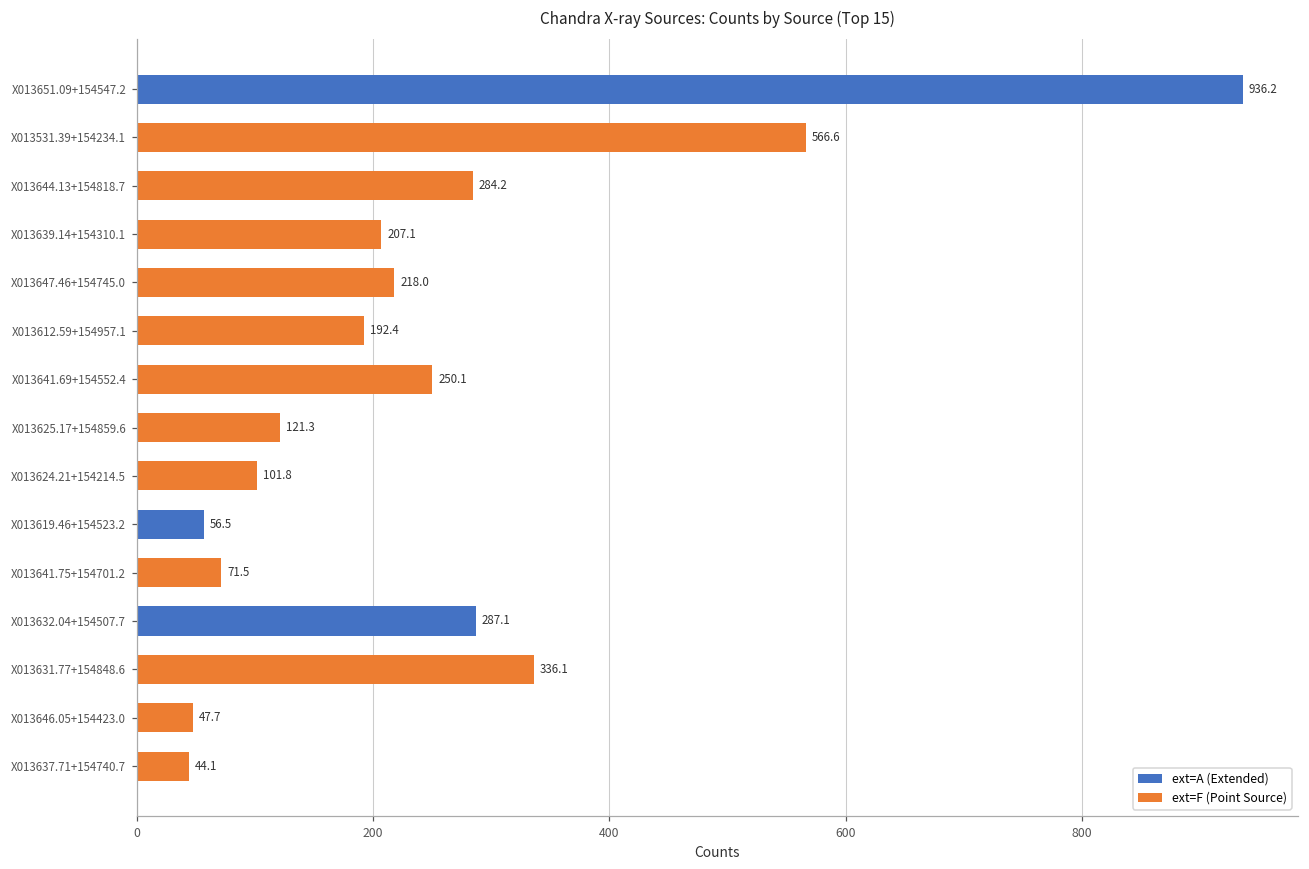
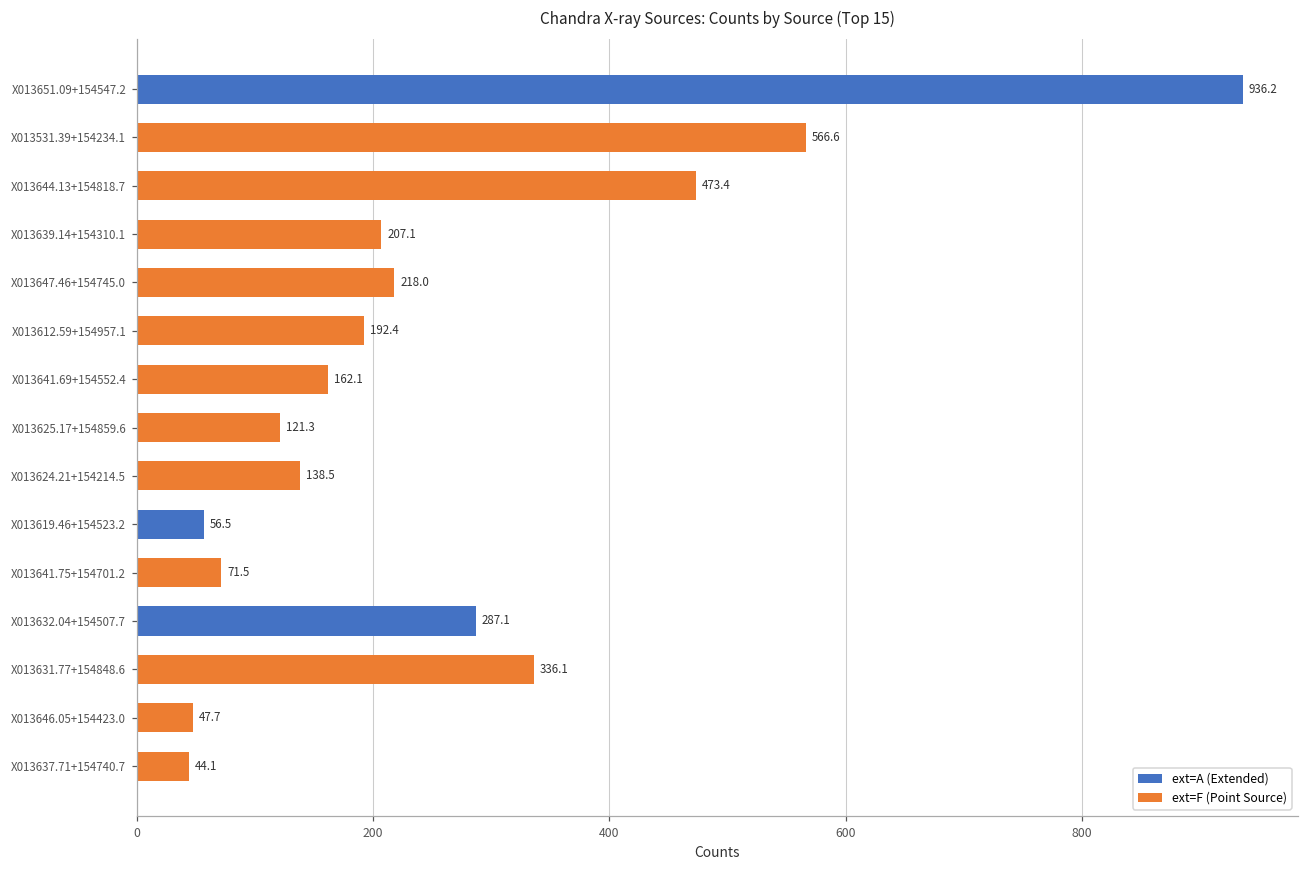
  {
    "ext=A (Extended)": {
      "X013651.09+154547.2": 936.2,
      "X013619.46+154523.2": 56.5,
      "X013632.04+154507.7": 287.1
    },
    "ext=F (Point Source)": {
      "X013531.39+154234.1": 566.6,
-     "X013644.13+154818.7": 284.2,
+     "X013644.13+154818.7": 473.4,
      "X013639.14+154310.1": 207.1,
      "X013647.46+154745.0": 218.0,
      "X013612.59+154957.1": 192.4,
-     "X013641.69+154552.4": 250.1,
+     "X013641.69+154552.4": 162.1,
      "X013625.17+154859.6": 121.3,
-     "X013624.21+154214.5": 101.8,
+     "X013624.21+154214.5": 138.5,
      "X013641.75+154701.2": 71.5,
      "X013631.77+154848.6": 336.1,
      "X013646.05+154423.0": 47.7,
      "X013637.71+154740.7": 44.1
    }
  }
